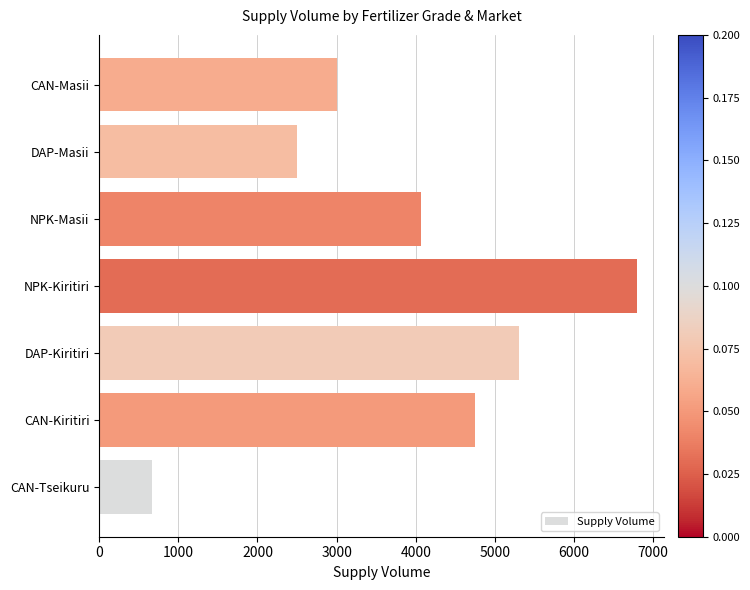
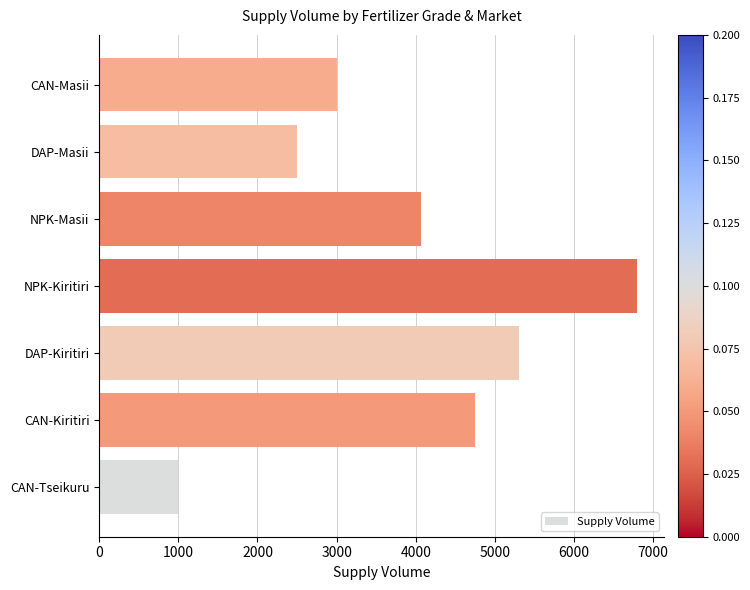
  {
    "CAN-Masii": 3000,
    "DAP-Masii": 2500,
    "NPK-Masii": 4100,
    "NPK-Kiritiri": 6800,
    "DAP-Kiritiri": 5300,
    "CAN-Kiritiri": 4800,
-   "CAN-Tseikuru": 700
+   "CAN-Tseikuru": 1000
  }
